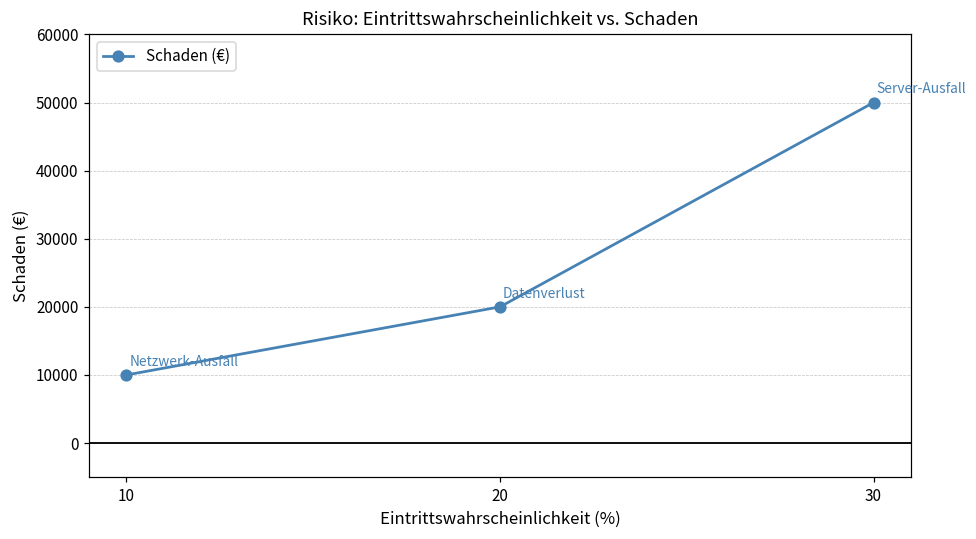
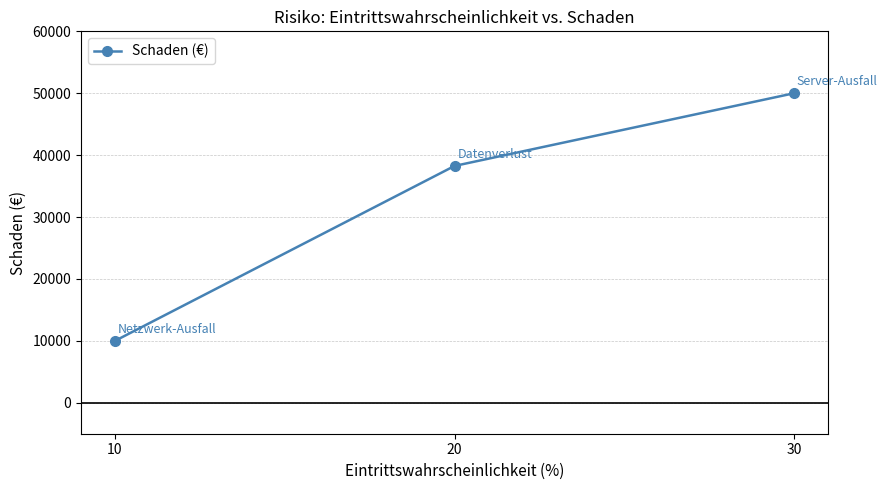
  {
    "10": 10000,
-   "20": 20000,
+   "20": 38000,
    "30": 50000
  }
